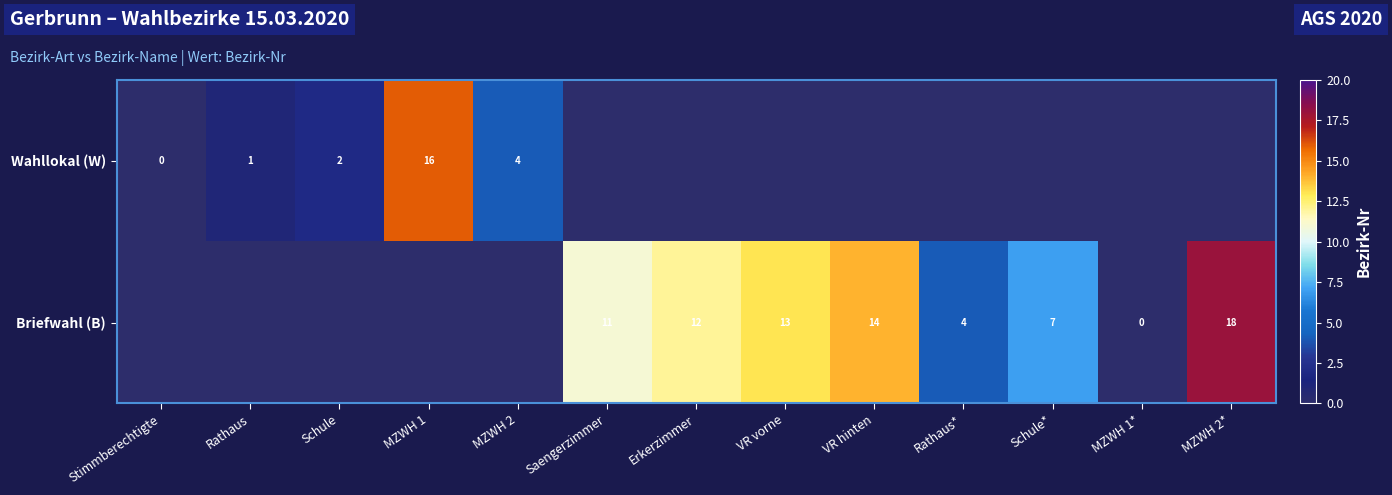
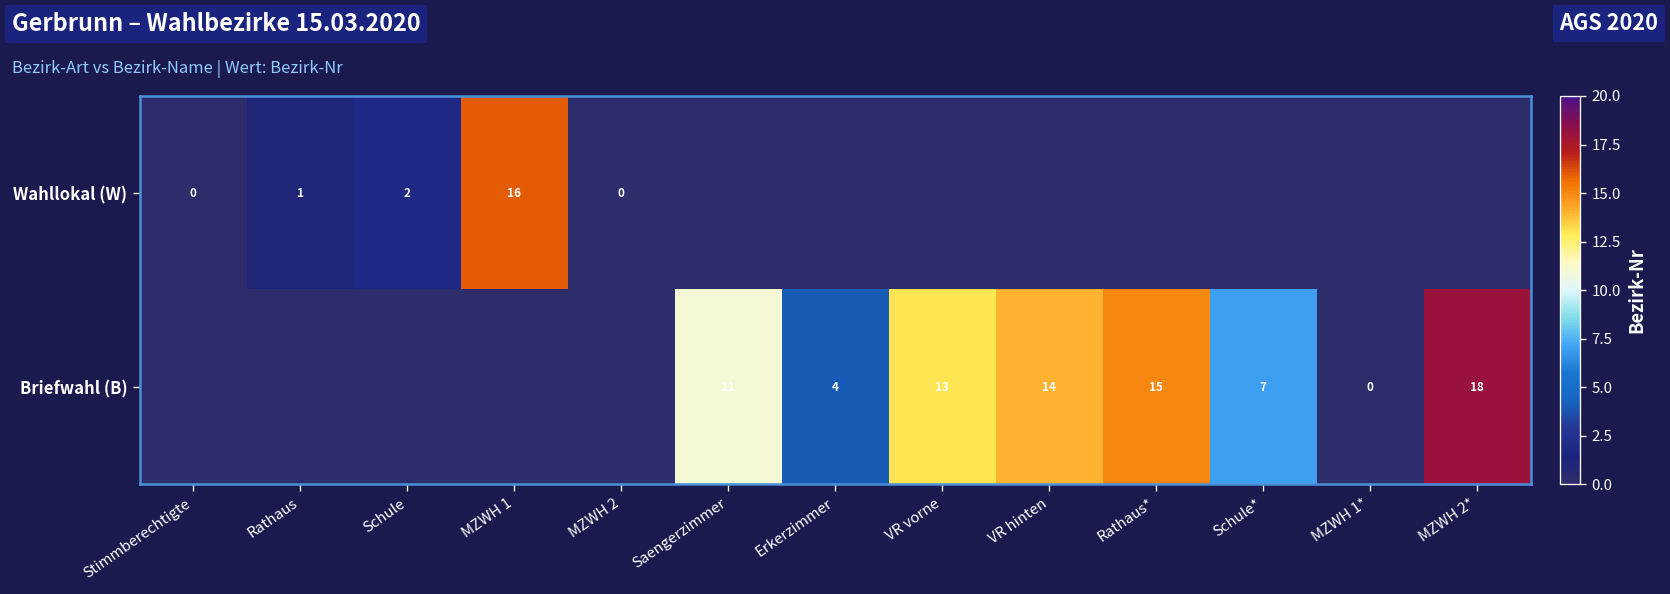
  {
    "Wahllokal (W)": {
      "Stimmberechtigte": 0,
      "Rathaus": 1,
      "Schule": 2,
      "MZWH 1": 16,
-     "MZWH 2": 4
+     "MZWH 2": 0
    },
    "Briefwahl (B)": {
-     "Erkerzimmer": 12,
+     "Erkerzimmer": 4,
      "VR vorne": 13,
      "VR hinten": 14,
-     "Rathaus*": 4,
+     "Rathaus*": 15,
      "Schule*": 7,
      "MZWH 1*": 0,
      "MZWH 2*": 18
    }
  }
